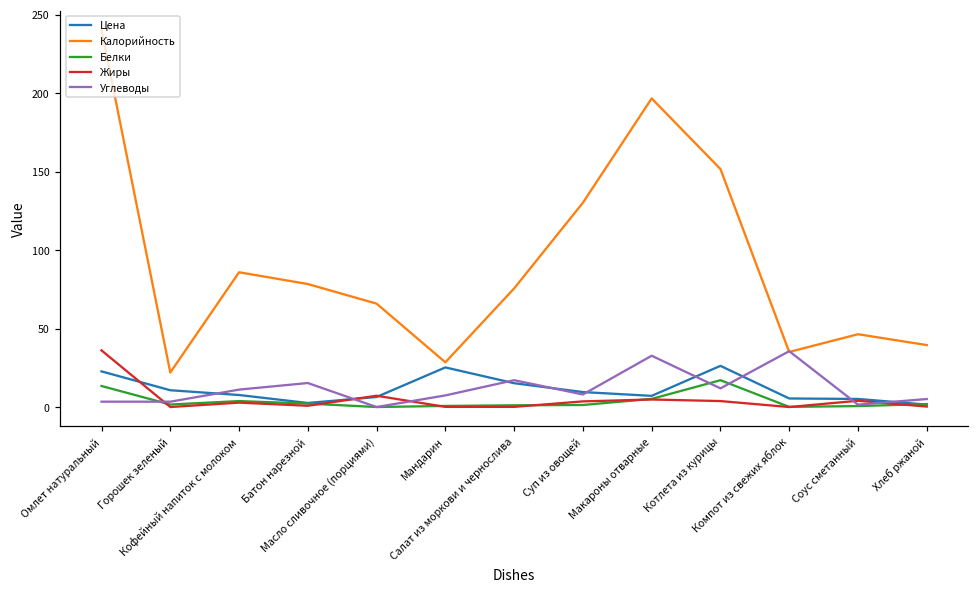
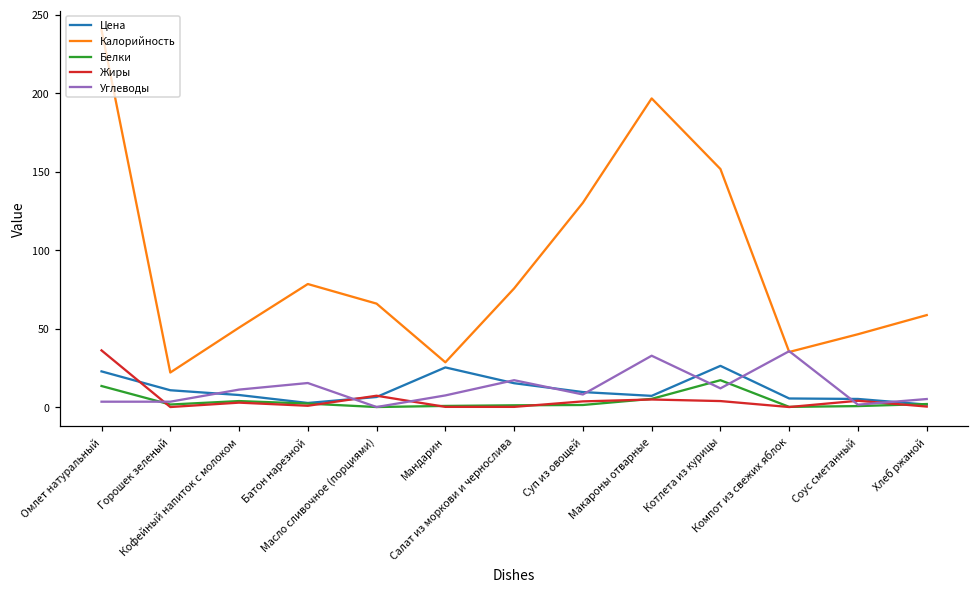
  {
    "Цена": {
      "Омлет натуральный": 23,
      "Горошек зеленый": 11,
      "Кофейный напиток с молоком": 8,
      "Мандарин": 25,
      "Салат из моркови и чернослива": 15,
      "Макароны отварные": 7,
      "Котлета из курицы": 26,
      "Компот из свежих яблок": 6
    },
    "Калорийность": {
      "Горошек зеленый": 22,
-     "Кофейный напиток с молоком": 86,
+     "Кофейный напиток с молоком": 51,
      "Батон нарезной": 79,
      "Масло сливочное (порциями)": 66,
      "Мандарин": 29,
      "Салат из моркови и чернослива": 76,
      "Суп из овощей": 130,
      "Макароны отварные": 197,
      "Котлета из курицы": 152,
      "Соус сметанный": 47,
-     "Хлеб ржаной": 40
+     "Хлеб ржаной": 59
    },
    "Белки": {
      "Омлет натуральный": 14,
      "Суп из овощей": 1,
      "Котлета из курицы": 17
    },
    "Жиры": {
      "Омлет натуральный": 36,
      "Суп из овощей": 4,
      "Котлета из курицы": 4
    },
    "Углеводы": {
      "Омлет натуральный": 4,
      "Горошек зеленый": 4,
      "Кофейный напиток с молоком": 11,
      "Батон нарезной": 15,
      "Мандарин": 8,
      "Салат из моркови и чернослива": 17,
      "Макароны отварные": 33,
      "Котлета из курицы": 12,
      "Хлеб ржаной": 5
    }
  }
